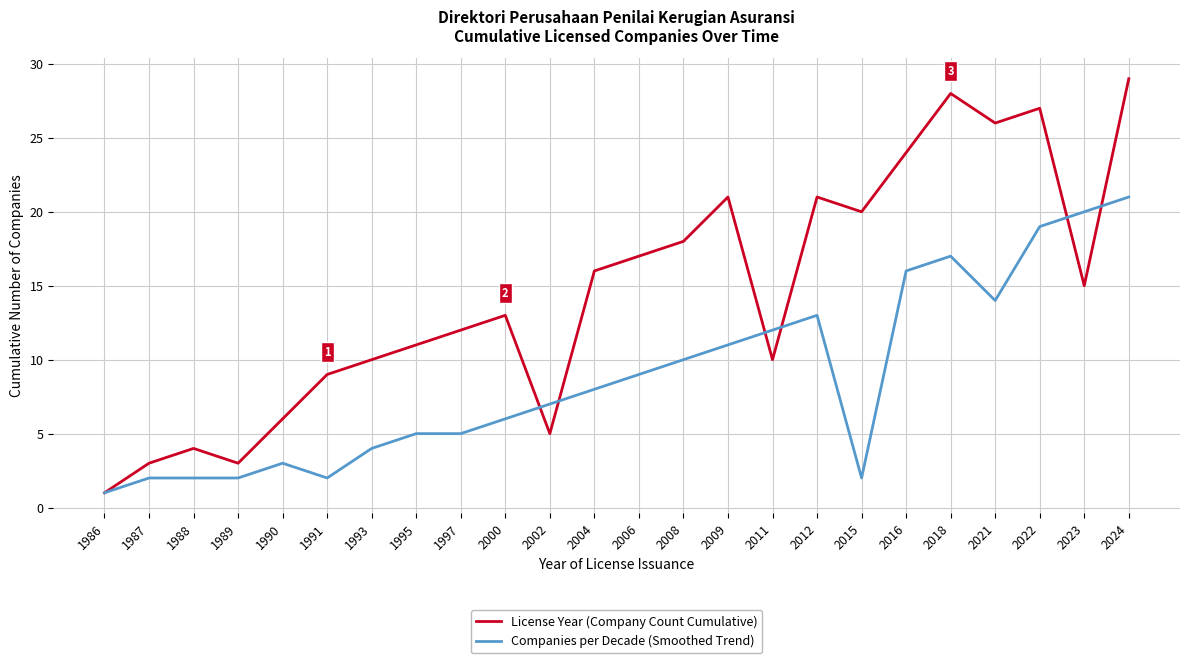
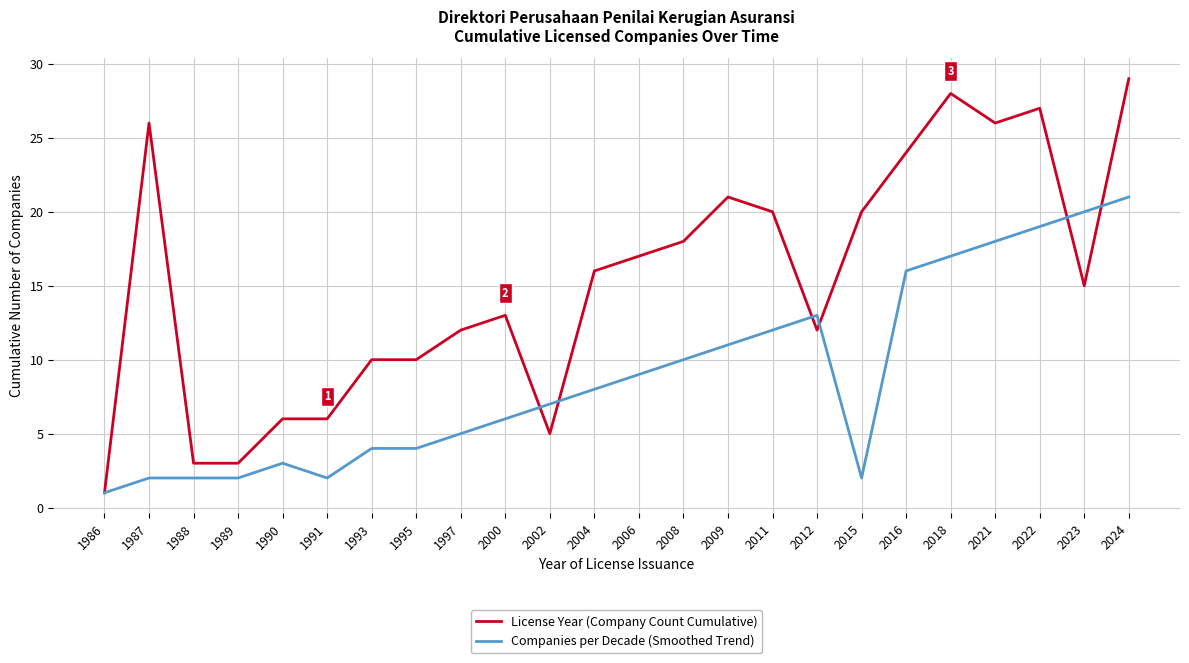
  {
    "License Year (Company Count Cumulative)": {
-     "1987": 3,
-     "1988": 4,
+     "1987": 26,
+     "1988": 3,
      "1989": 3,
      "1990": 6,
-     "1991": 9,
+     "1991": 6,
      "1993": 10,
-     "1995": 11,
+     "1995": 10,
      "1997": 12,
      "2002": 5,
      "2004": 16,
      "2006": 17,
      "2008": 18,
      "2009": 21,
-     "2011": 10,
-     "2012": 21,
+     "2011": 20,
+     "2012": 12,
      "2015": 20,
      "2016": 24,
      "2021": 26,
      "2022": 27,
      "2023": 15,
      "2024": 29
    },
    "Companies per Decade (Smoothed Trend)": {
      "1987": 2,
      "1988": 2,
      "1989": 2,
      "1990": 3,
      "1991": 2,
      "1993": 4,
-     "1995": 5,
+     "1995": 4,
      "1997": 5,
      "2000": 6,
      "2002": 7,
      "2004": 8,
      "2006": 9,
      "2008": 10,
      "2009": 11,
      "2011": 12,
      "2012": 13,
      "2015": 2,
      "2016": 16,
      "2018": 17,
-     "2021": 14,
+     "2021": 18,
      "2022": 19,
      "2023": 20,
      "2024": 21
    }
  }
